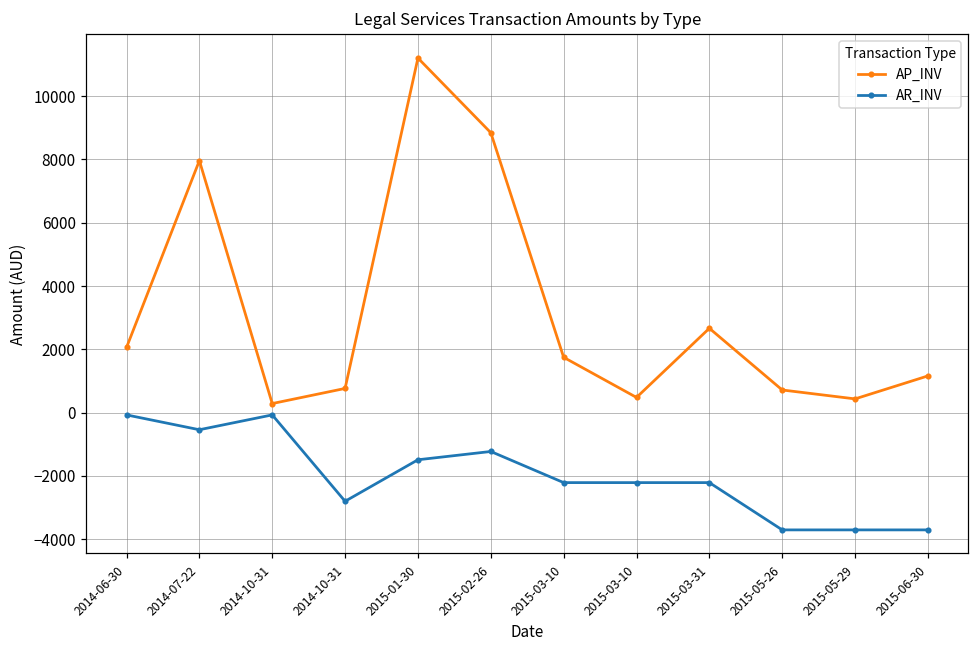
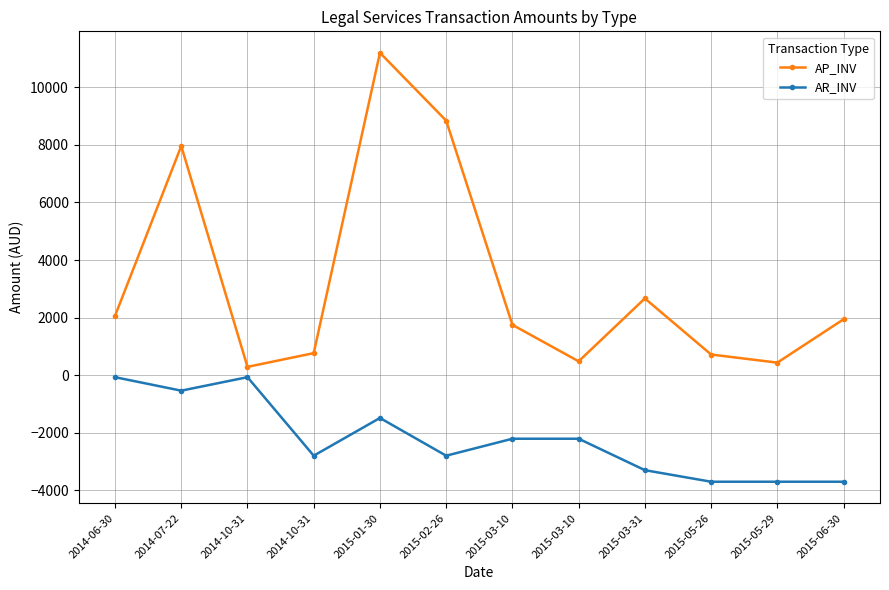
  {
    "AP_INV": {
      "2014-06-30": 2100,
      "2014-07-22": 8000,
      "2015-01-30": 11200,
      "2015-02-26": 8800,
      "2015-03-31": 2700,
      "2015-05-26": 700,
      "2015-05-29": 400,
-     "2015-06-30": 1200
+     "2015-06-30": 1900
    },
    "AR_INV": {
      "2014-06-30": -100,
      "2014-07-22": -500,
      "2015-01-30": -1500,
-     "2015-02-26": -1200,
-     "2015-03-31": -2200,
+     "2015-02-26": -2800,
+     "2015-03-31": -3300,
      "2015-05-26": -3700,
      "2015-05-29": -3700,
      "2015-06-30": -3700
    }
  }
